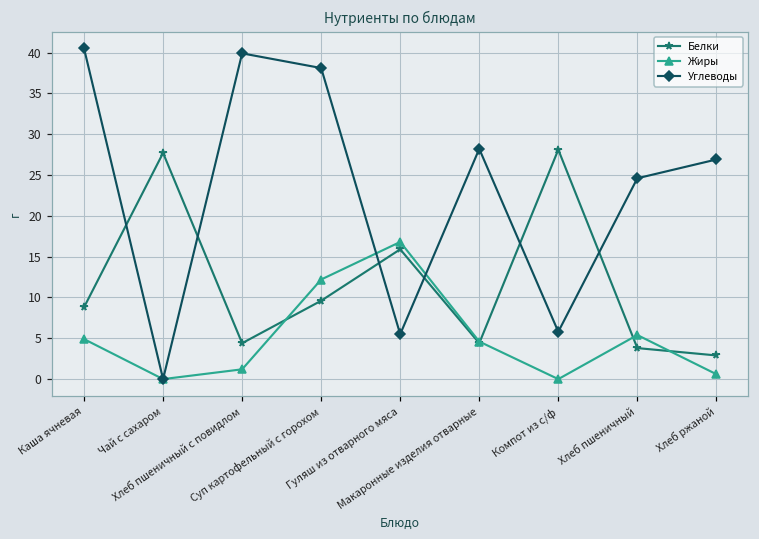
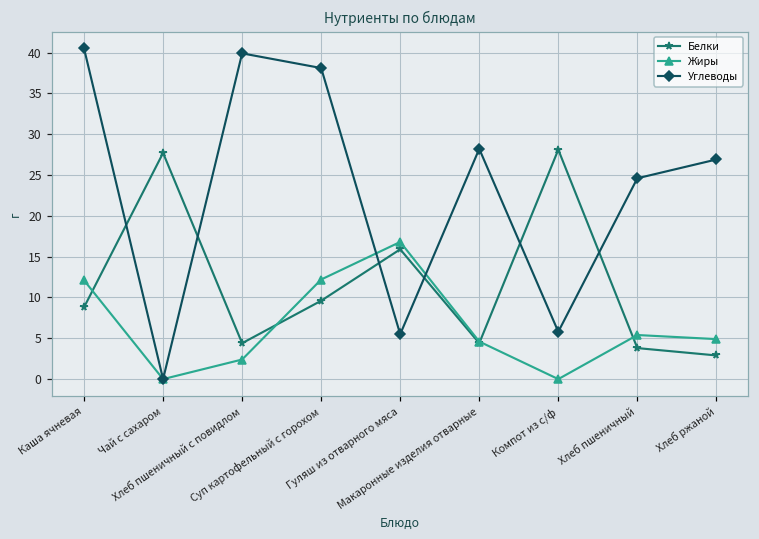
  {
    "Жиры": {
-     "Каша ячневая": 5,
-     "Хлеб пшеничный с повидлом": 1,
+     "Каша ячневая": 12,
+     "Хлеб пшеничный с повидлом": 2,
      "Суп картофельный с горохом": 12,
      "Гуляш из отварного мяса": 17,
      "Компот из с/ф": 0,
      "Хлеб пшеничный": 5,
-     "Хлеб ржаной": 1
+     "Хлеб ржаной": 5
    }
  }
